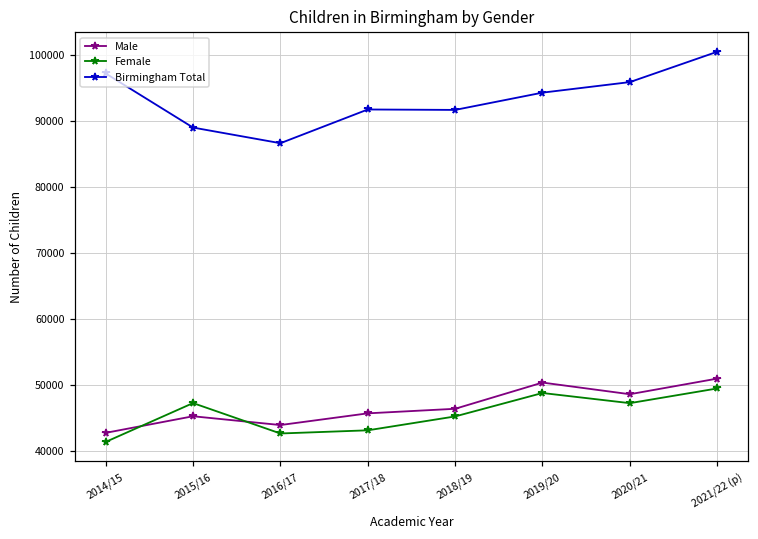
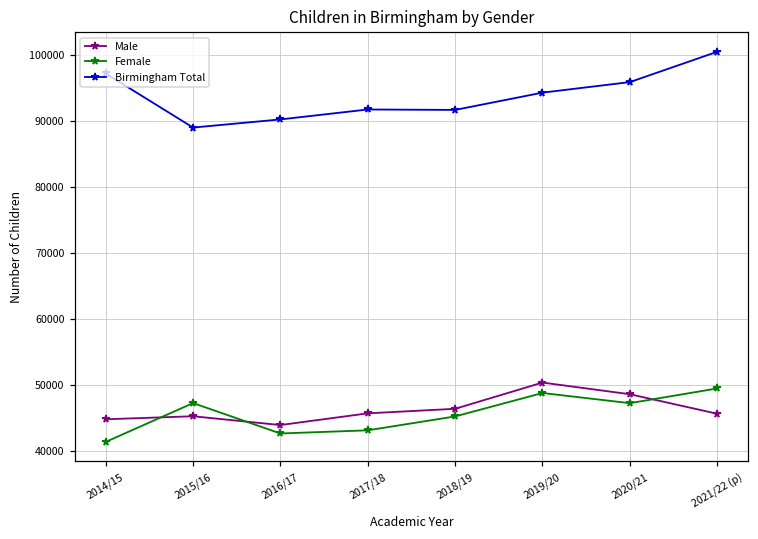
  {
    "Male": {
-     "2014/15": 43000,
+     "2014/15": 45000,
      "2015/16": 45000,
      "2016/17": 44000,
      "2017/18": 46000,
      "2018/19": 46000,
      "2019/20": 50000,
      "2020/21": 49000,
-     "2021/22 (p)": 51000
+     "2021/22 (p)": 46000
    },
    "Female": {
      "2014/15": 41000,
      "2015/16": 47000,
      "2016/17": 43000,
      "2017/18": 43000,
      "2018/19": 45000,
      "2019/20": 49000,
      "2020/21": 47000,
      "2021/22 (p)": 50000
    },
    "Birmingham Total": {
      "2015/16": 89000,
-     "2016/17": 87000,
+     "2016/17": 90000,
      "2017/18": 92000,
      "2018/19": 92000,
      "2019/20": 94000,
      "2020/21": 96000,
      "2021/22 (p)": 101000
    }
  }
